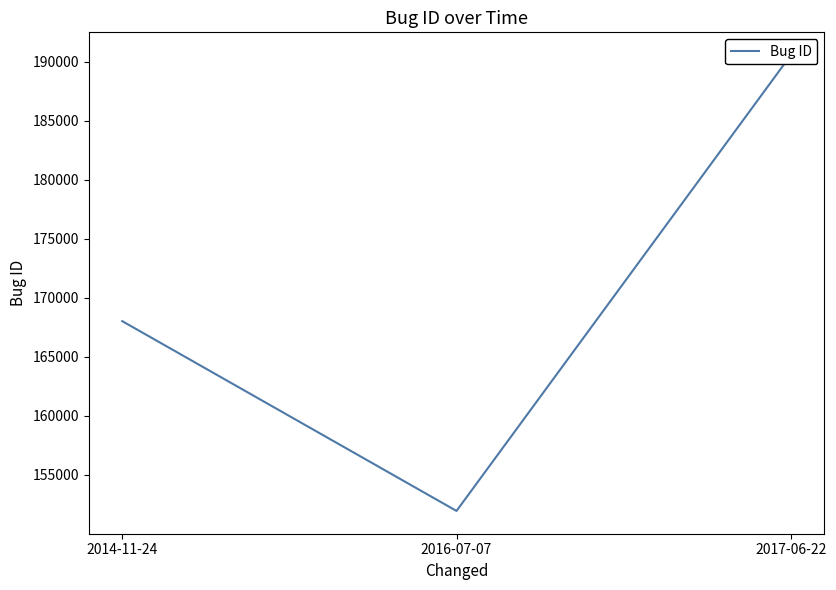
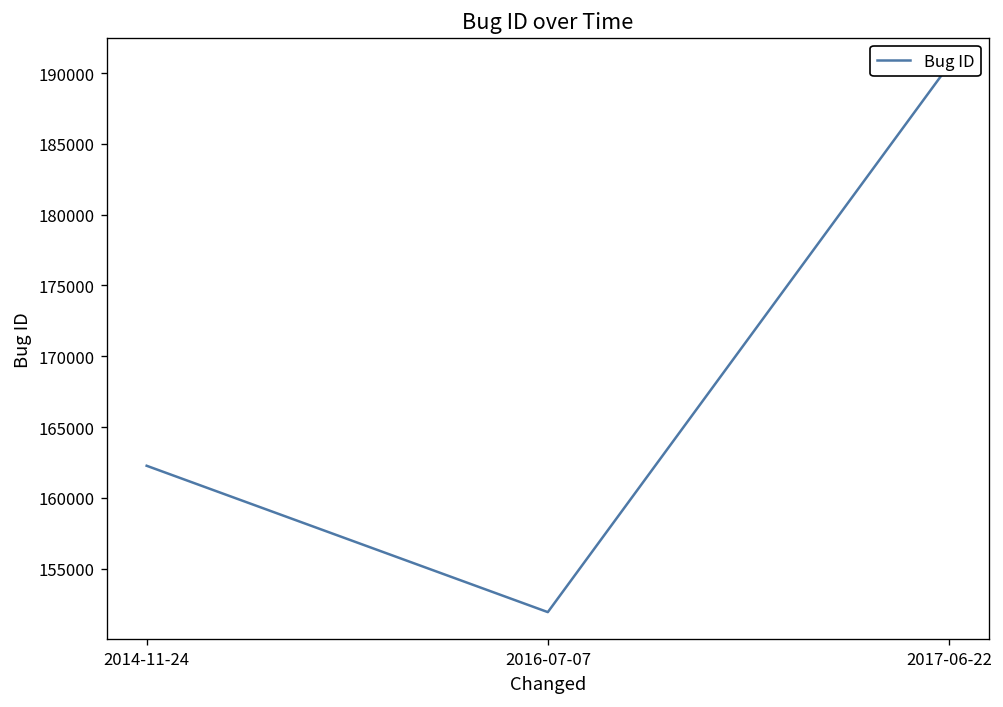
  {
-   "2014-11-24": 168000,
+   "2014-11-24": 162300,
    "2016-07-07": 151900
  }
